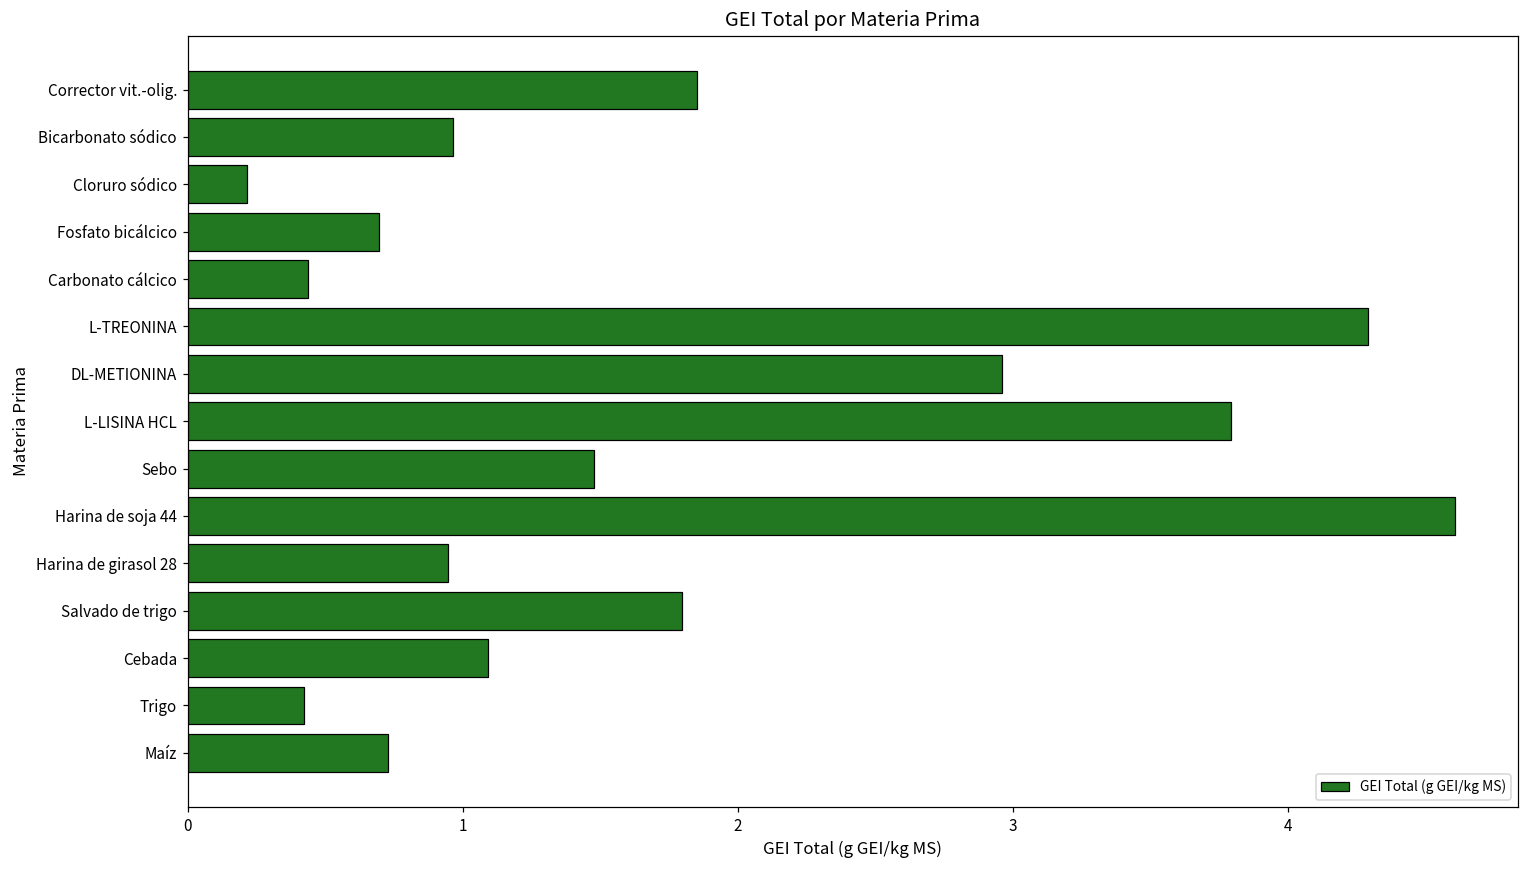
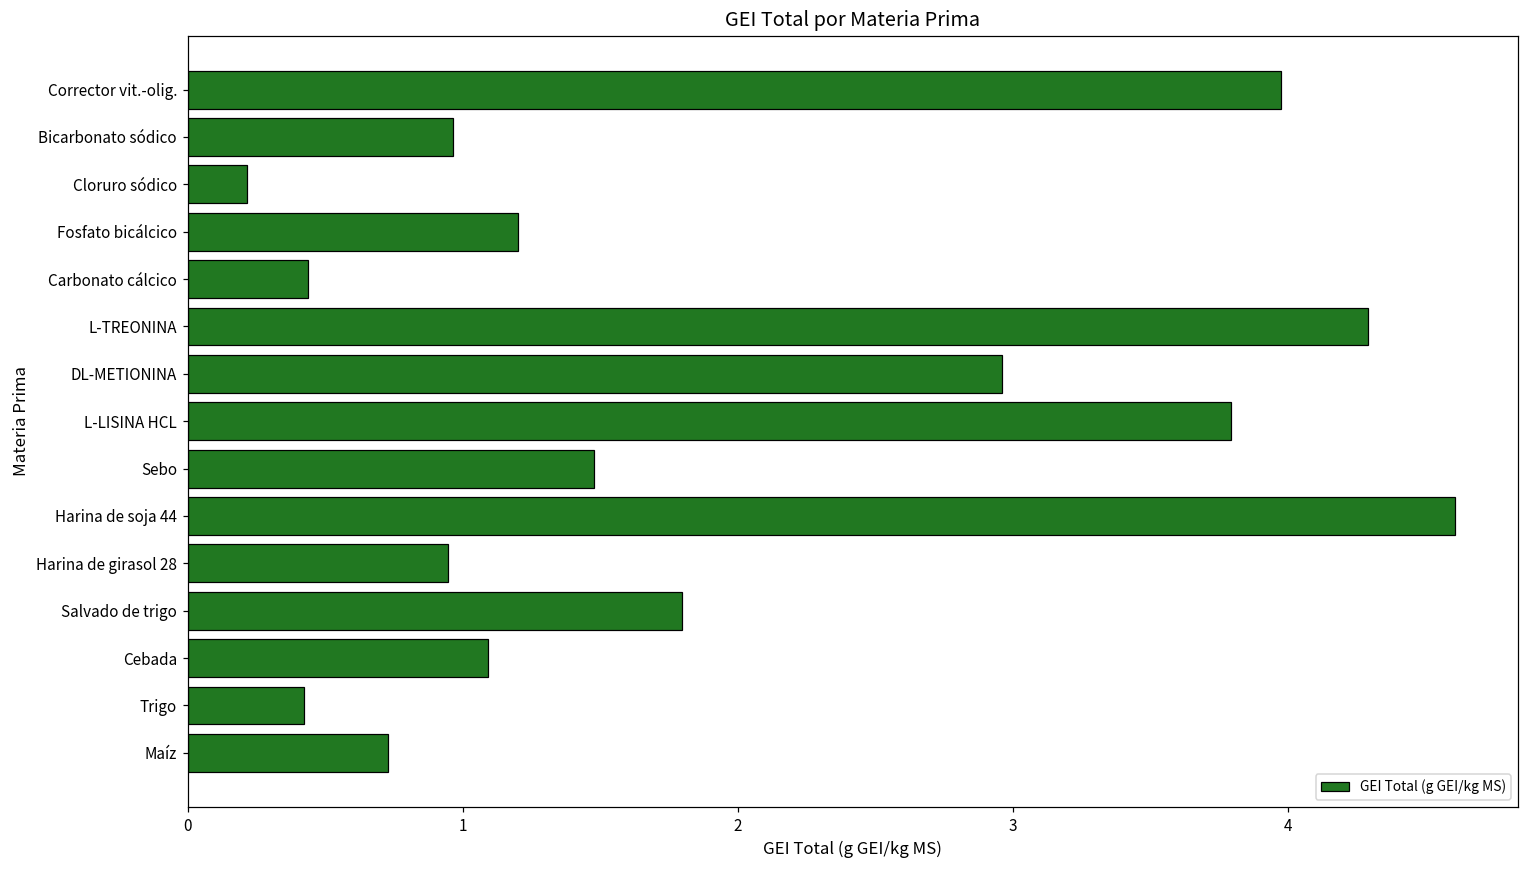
  {
-   "Corrector vit.-olig.": 1.85,
+   "Corrector vit.-olig.": 3.97,
    "Bicarbonato sódico": 0.97,
    "Cloruro sódico": 0.22,
-   "Fosfato bicálcico": 0.69,
+   "Fosfato bicálcico": 1.20,
    "Carbonato cálcico": 0.44,
    "L-TREONINA": 4.29,
    "DL-METIONINA": 2.96,
    "L-LISINA HCL": 3.79,
    "Sebo": 1.48,
    "Harina de soja 44": 4.60,
    "Harina de girasol 28": 0.95,
    "Salvado de trigo": 1.79,
    "Cebada": 1.09,
    "Trigo": 0.42,
    "Maíz": 0.73
  }
